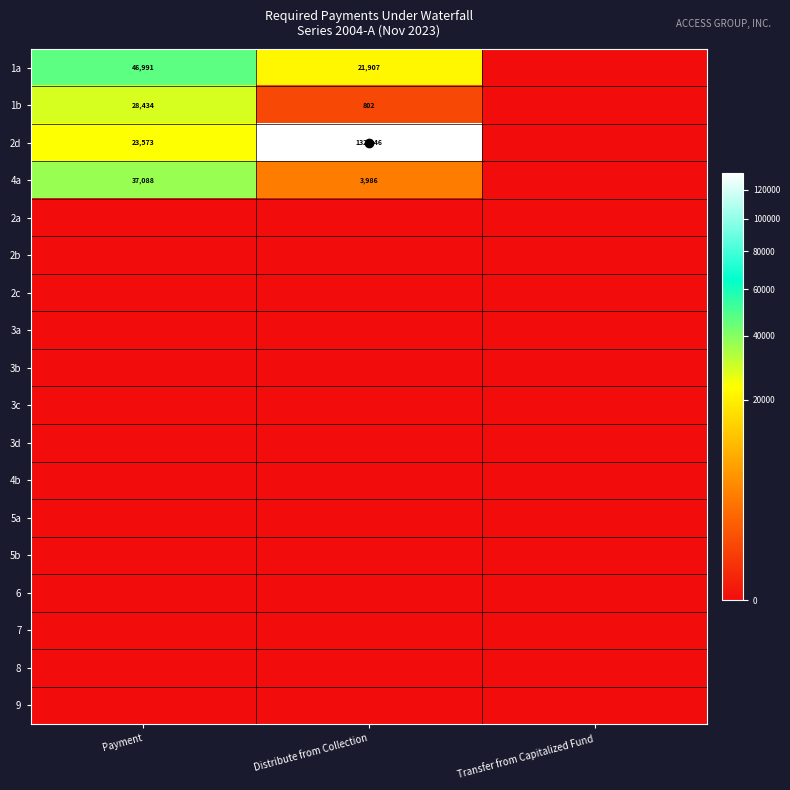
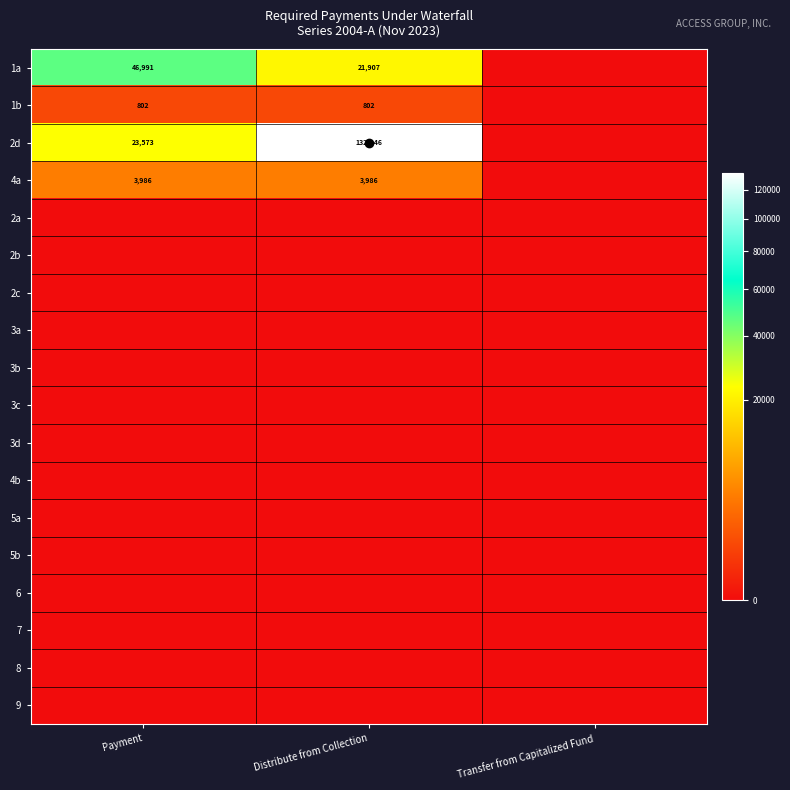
  {
    "1a": {
      "Payment": "46,991",
      "Distribute from Collection": "21,907"
    },
    "1b": {
-     "Payment": "28,434",
+     "Payment": "802",
      "Distribute from Collection": "802"
    },
    "2d": {
      "Payment": "23,573"
    },
    "4a": {
-     "Payment": "37,088",
+     "Payment": "3,986",
      "Distribute from Collection": "3,986"
    }
  }
